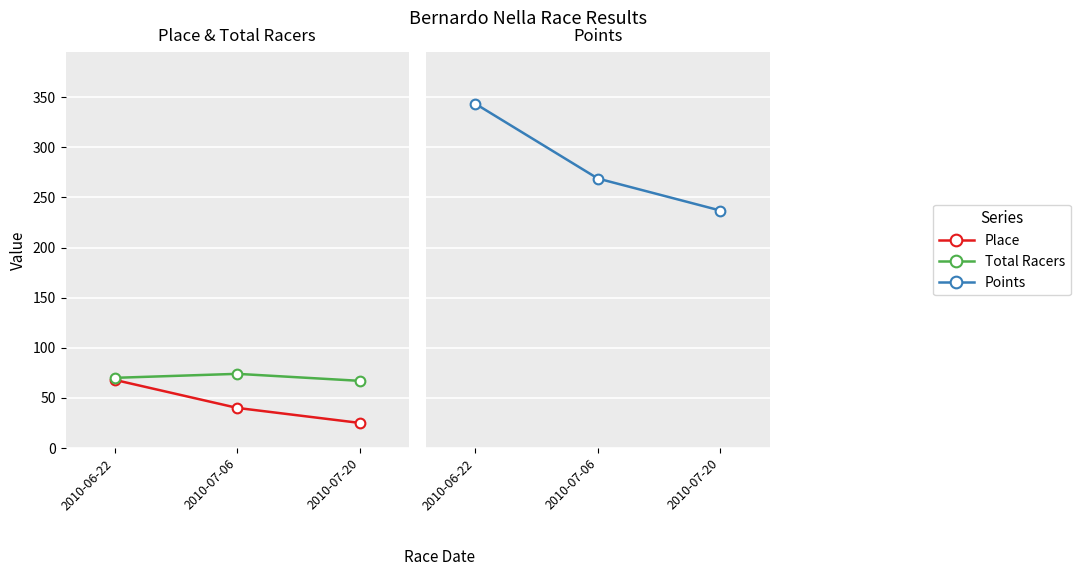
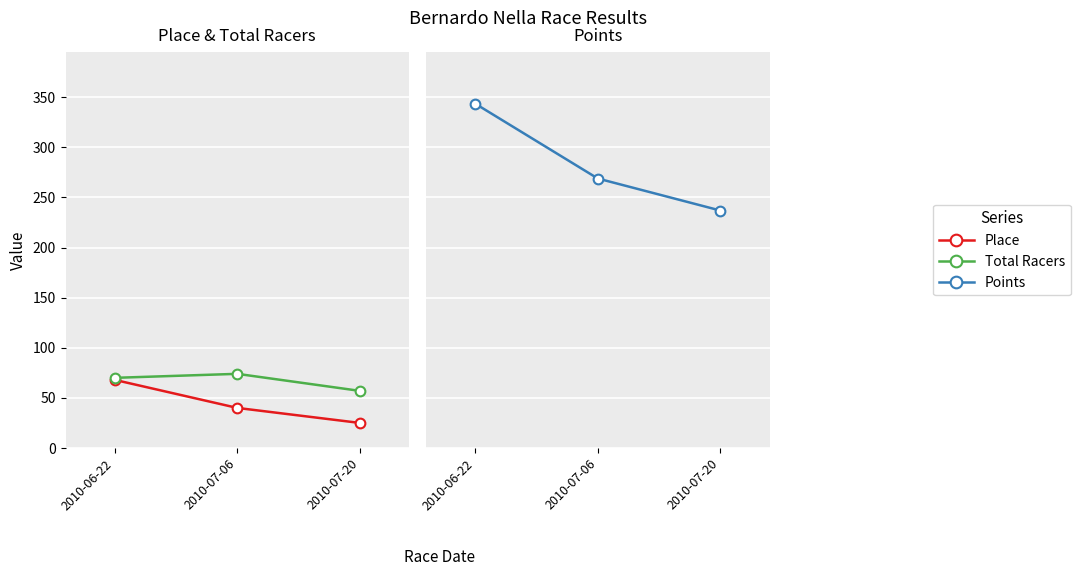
  {
    "Place & Total Racers": {
      "Place": {
        "2010-07-06": 40,
        "2010-07-20": 25
      },
      "Total Racers": {
        "2010-07-06": 74,
-       "2010-07-20": 67
+       "2010-07-20": 57
      }
    }
  }
